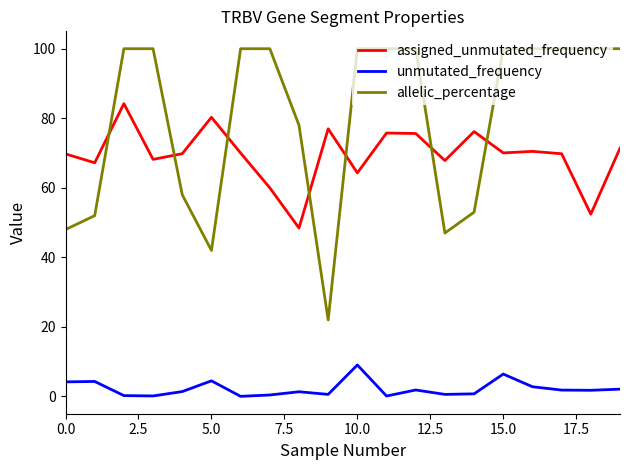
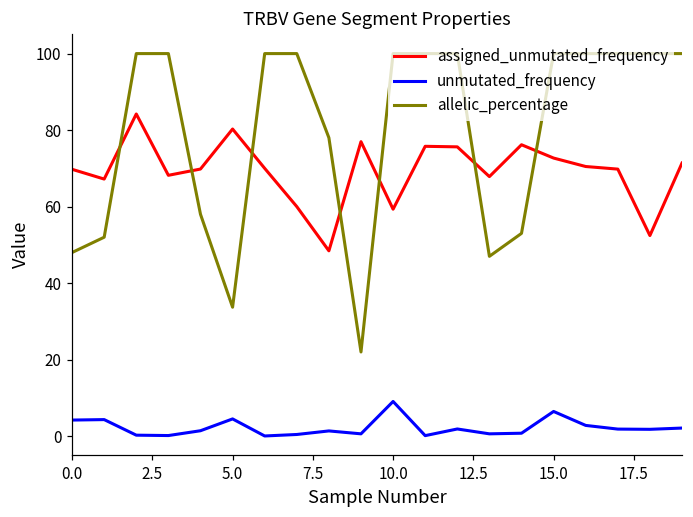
  {
    "assigned_unmutated_frequency": {
      "0.0": 70,
      "5.0": 80,
-     "10.0": 64,
-     "15.0": 70
+     "10.0": 59,
+     "15.0": 73
    },
    "unmutated_frequency": {
      "0.0": 4,
      "5.0": 5,
      "10.0": 9,
      "15.0": 6
    },
    "allelic_percentage": {
      "0.0": 48,
-     "5.0": 42
+     "5.0": 34
    }
  }
